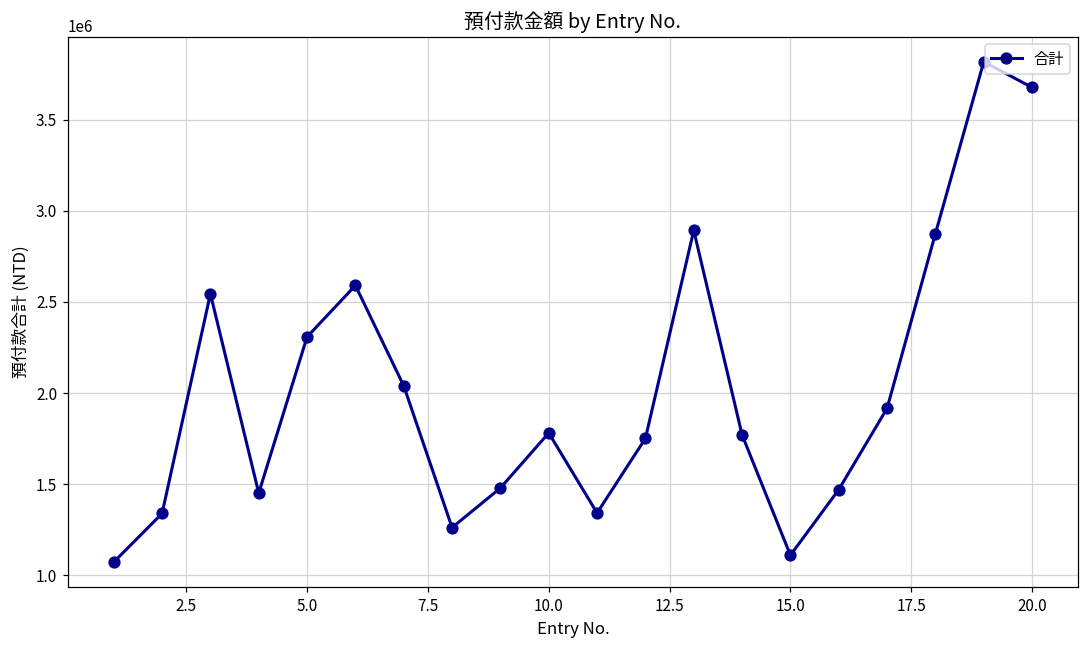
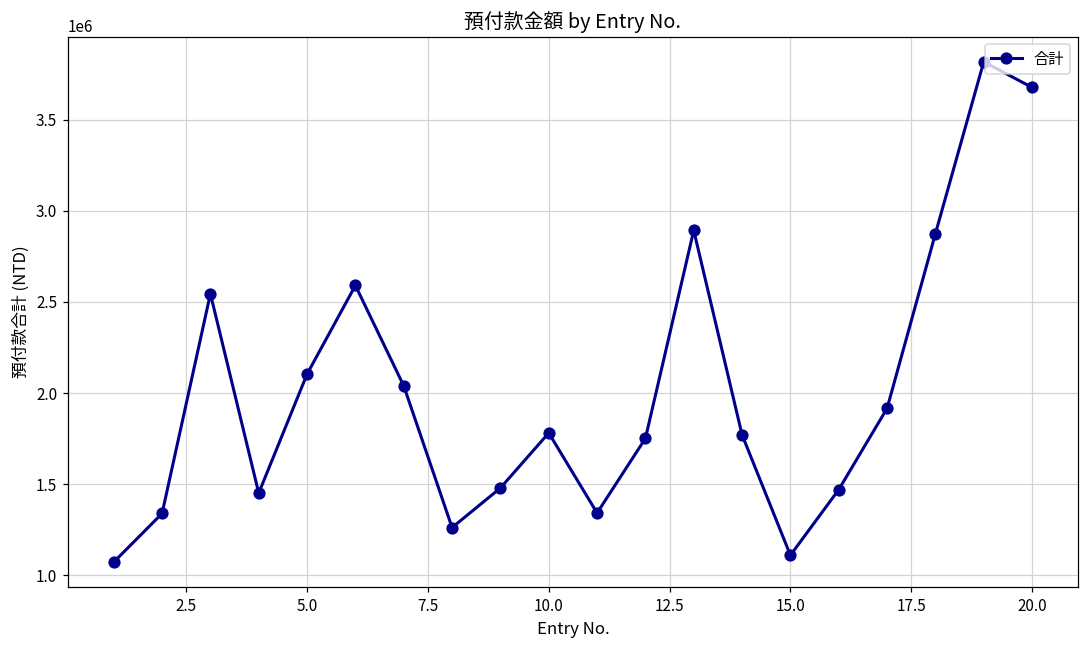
  {
-   "5.0": 2310000,
+   "5.0": 2100000,
    "10.0": 1780000,
    "15.0": 1110000,
    "20.0": 3680000
  }
